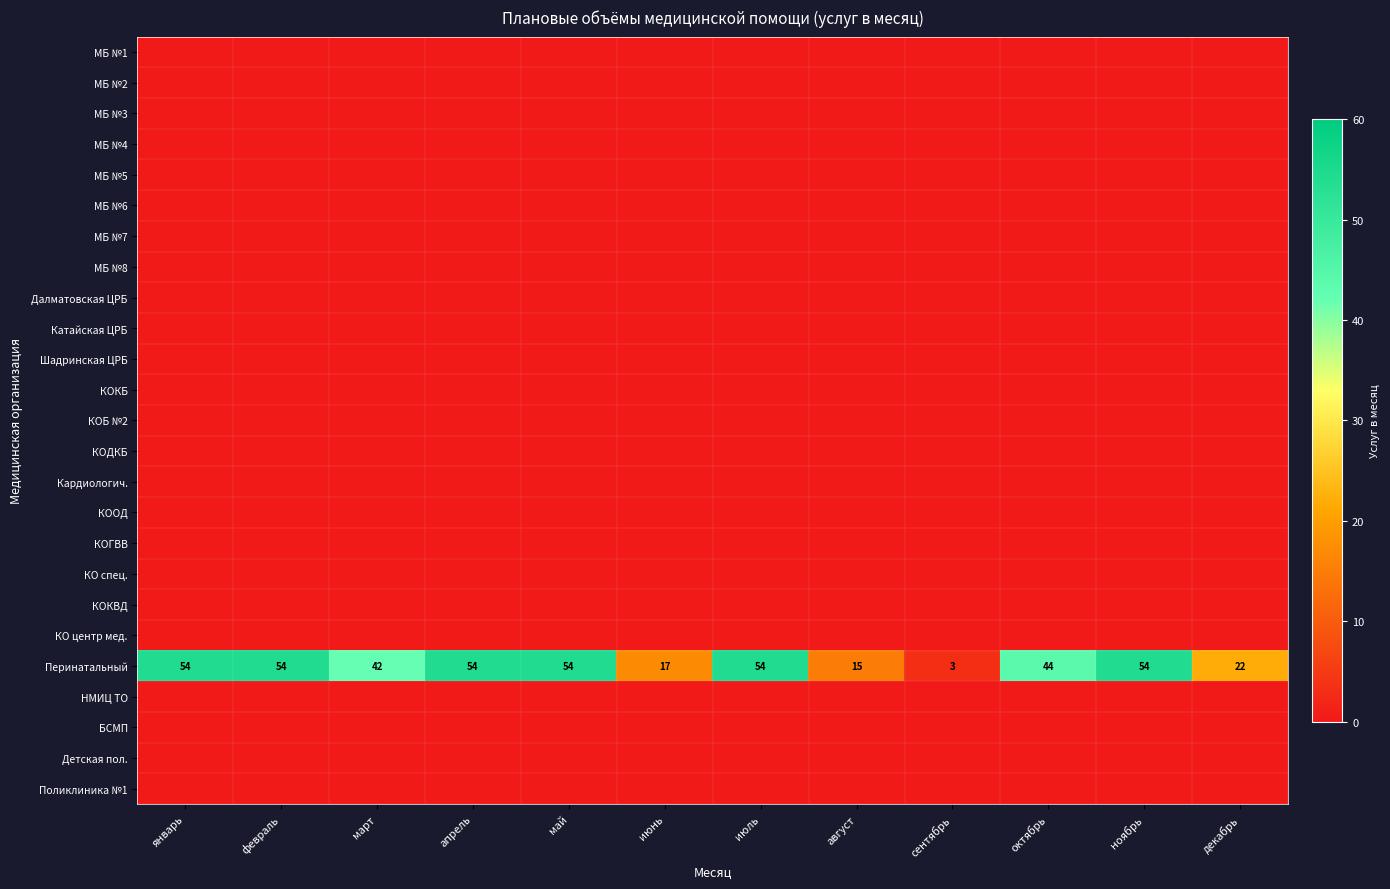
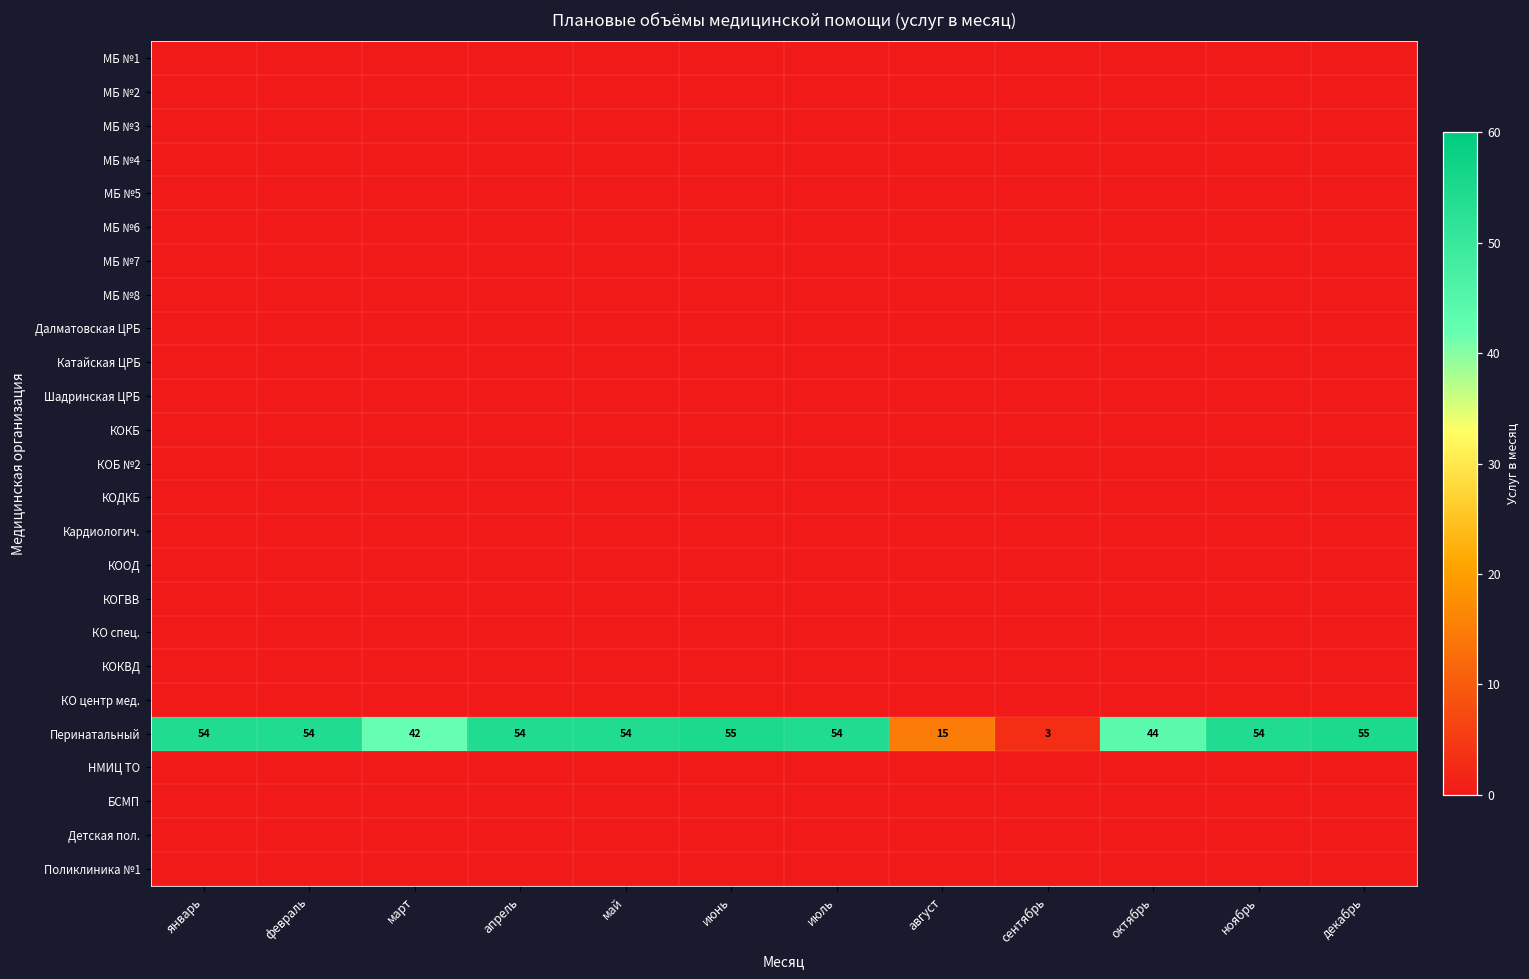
  {
    "Перинатальный": {
      "январь": 54,
      "февраль": 54,
      "март": 42,
      "апрель": 54,
      "май": 54,
-     "июнь": 17,
+     "июнь": 55,
      "июль": 54,
      "август": 15,
      "сентябрь": 3,
      "октябрь": 44,
      "ноябрь": 54,
-     "декабрь": 22
+     "декабрь": 55
    }
  }
